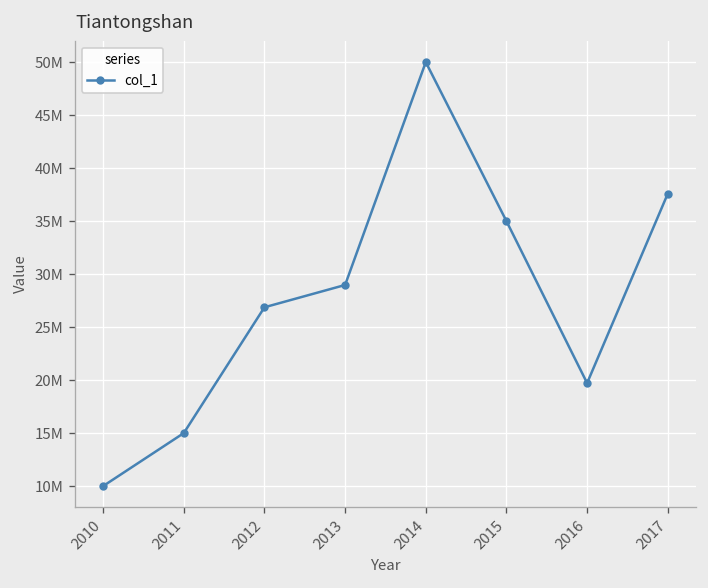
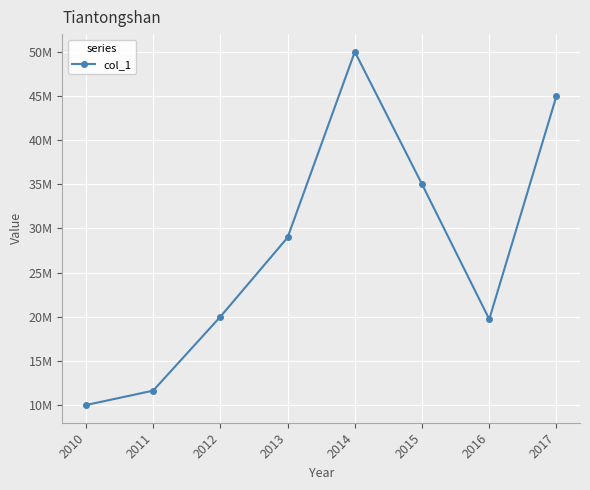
  {
    "2010": 10000000,
-   "2011": 15000000,
-   "2012": 27000000,
+   "2011": 12000000,
+   "2012": 20000000,
    "2013": 29000000,
    "2014": 50000000,
    "2015": 35000000,
    "2016": 20000000,
-   "2017": 38000000
+   "2017": 45000000
  }
